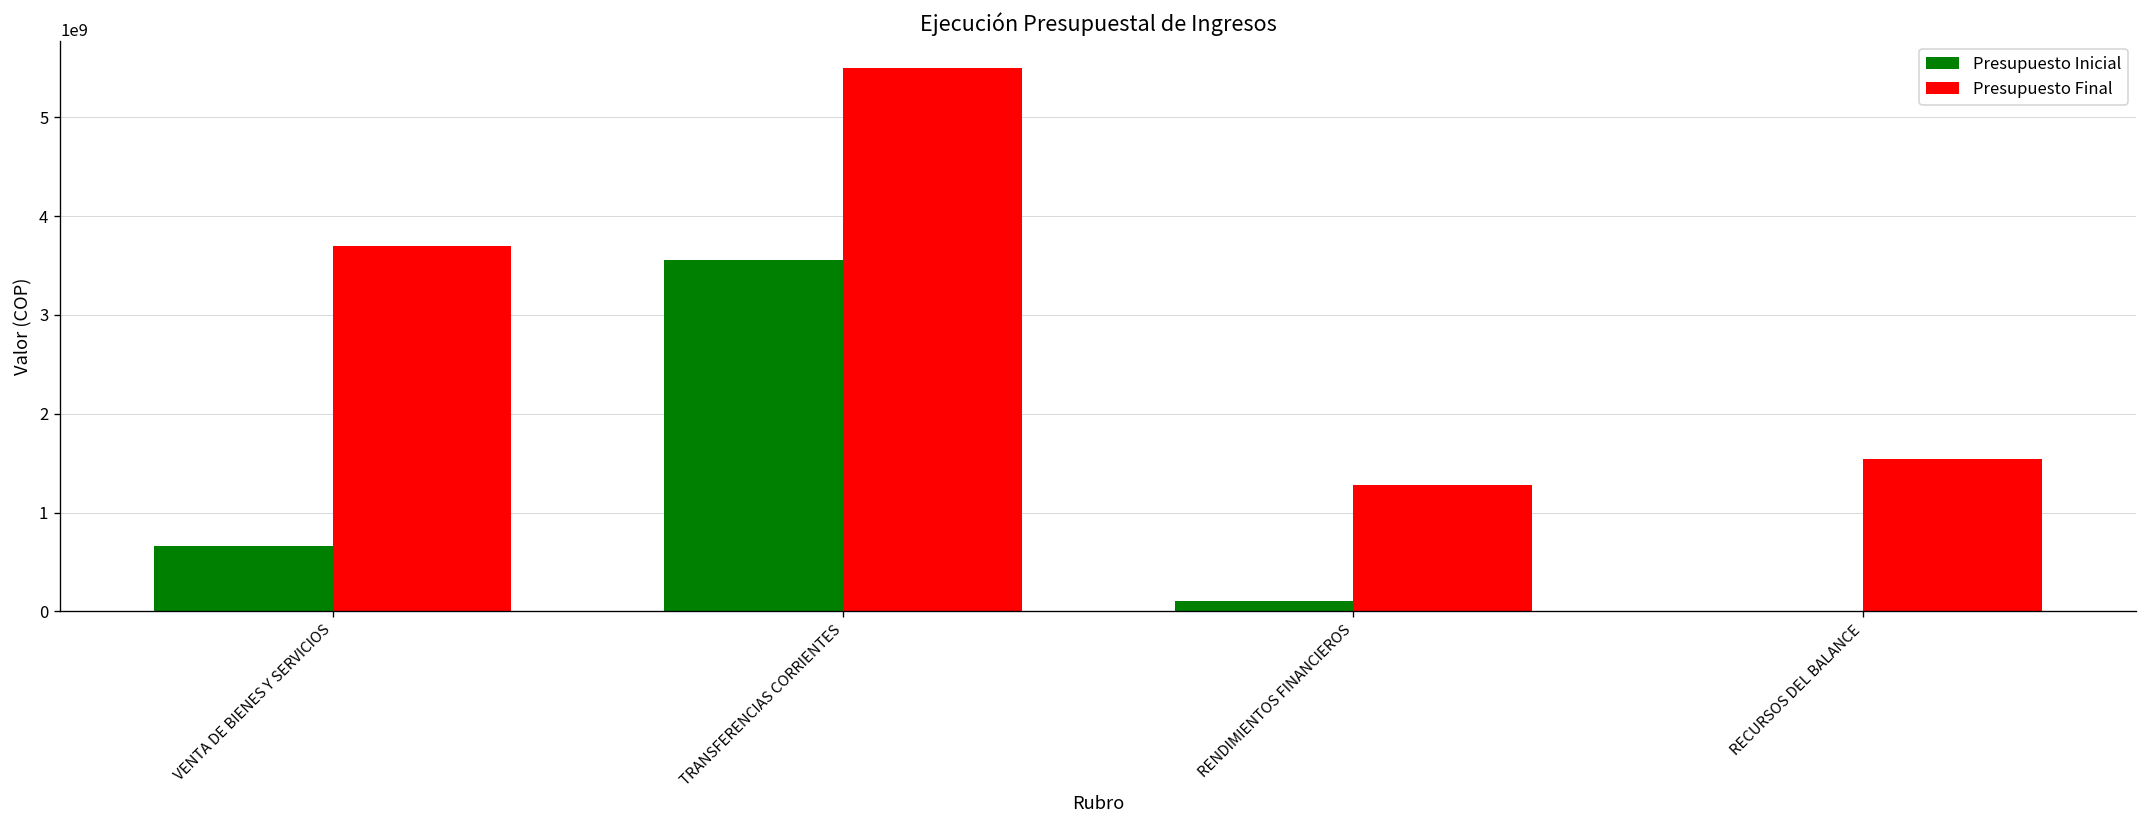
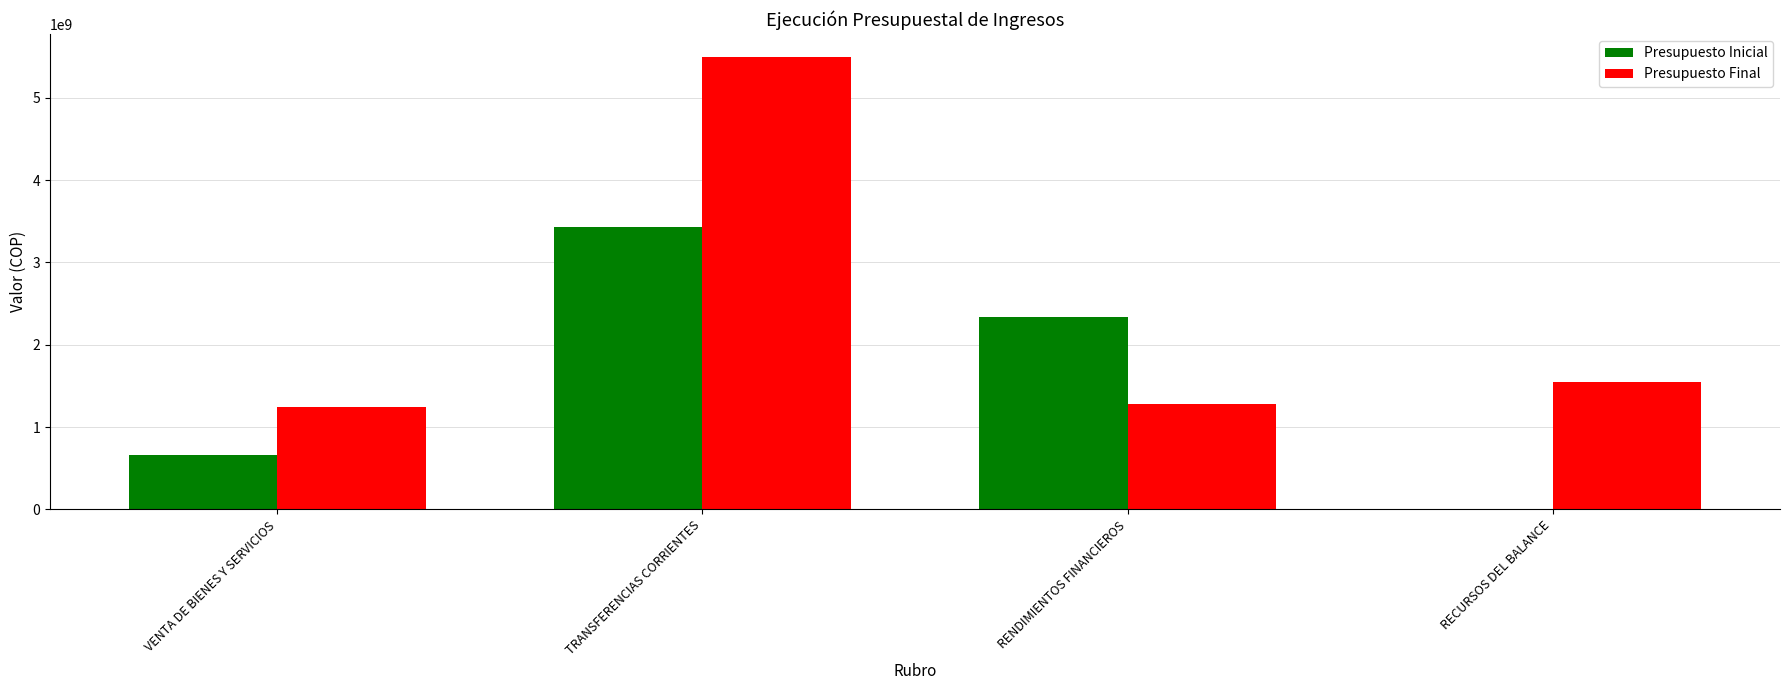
  {
    "Presupuesto Inicial": {
      "VENTA DE BIENES Y SERVICIOS": 700000000,
-     "TRANSFERENCIAS CORRIENTES": 3600000000,
-     "RENDIMIENTOS FINANCIEROS": 100000000,
+     "TRANSFERENCIAS CORRIENTES": 3400000000,
+     "RENDIMIENTOS FINANCIEROS": 2300000000,
      "RECURSOS DEL BALANCE": 0
    },
    "Presupuesto Final": {
-     "VENTA DE BIENES Y SERVICIOS": 3700000000,
+     "VENTA DE BIENES Y SERVICIOS": 1200000000,
      "TRANSFERENCIAS CORRIENTES": 5500000000,
      "RENDIMIENTOS FINANCIEROS": 1300000000,
      "RECURSOS DEL BALANCE": 1500000000
    }
  }
